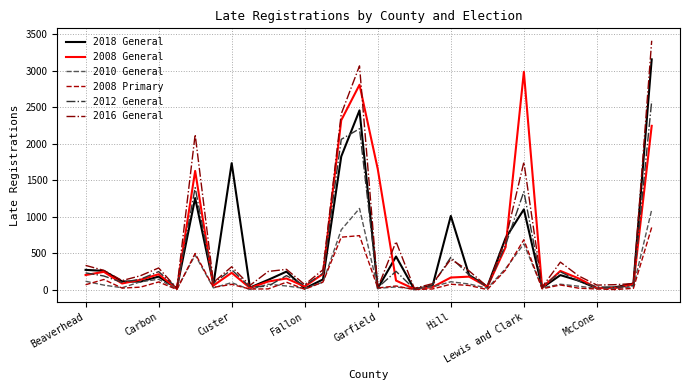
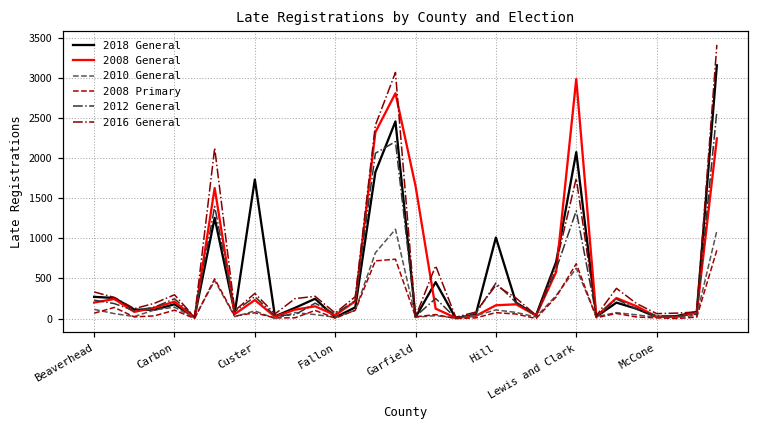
  {
    "2018 General": {
      "Beaverhead": 300,
      "Custer": 1700,
      "Hill": 1000,
-     "Lewis and Clark": 1100
+     "Lewis and Clark": 2100
    },
    "2008 General": {
      "Custer": 200,
      "Garfield": 1700,
      "Hill": 200,
      "Lewis and Clark": 3000
    }
  }
